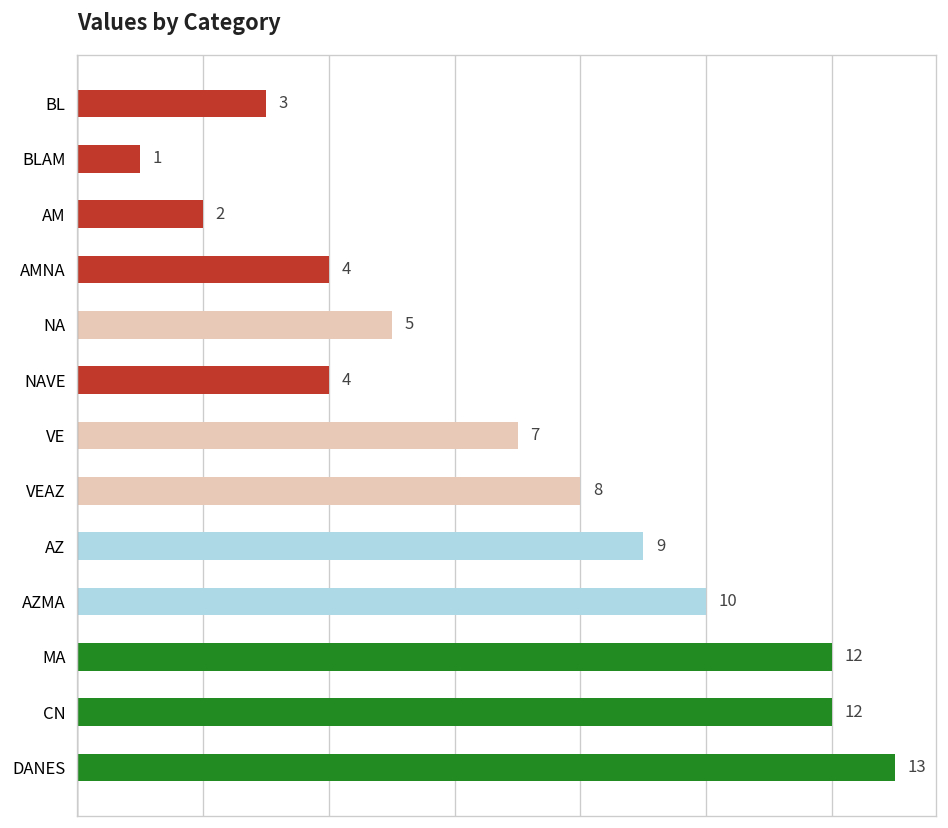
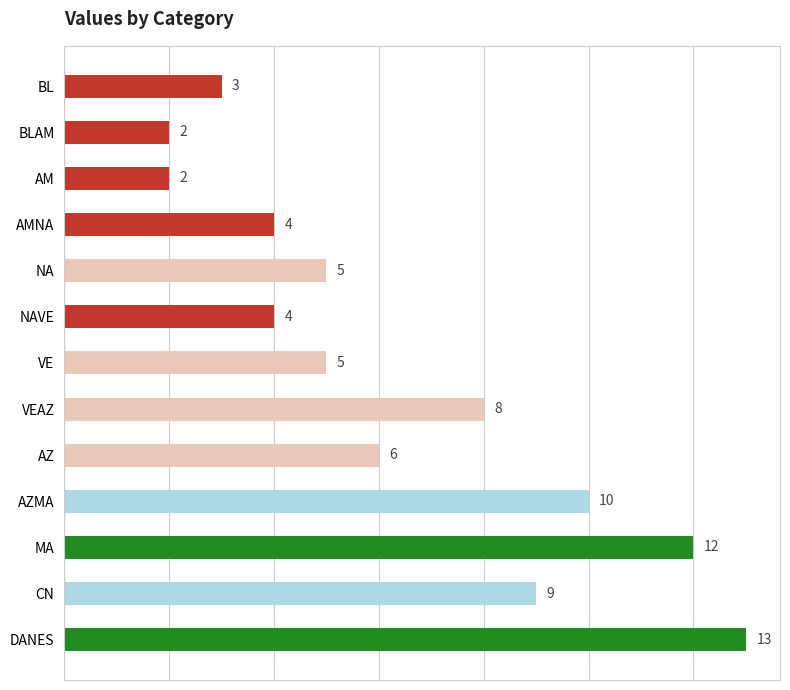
  {
    "BL": 3,
-   "BLAM": 1,
+   "BLAM": 2,
    "AM": 2,
    "AMNA": 4,
    "NA": 5,
    "NAVE": 4,
-   "VE": 7,
+   "VE": 5,
    "VEAZ": 8,
-   "AZ": 9,
+   "AZ": 6,
    "AZMA": 10,
    "MA": 12,
-   "CN": 12,
+   "CN": 9,
    "DANES": 13
  }
